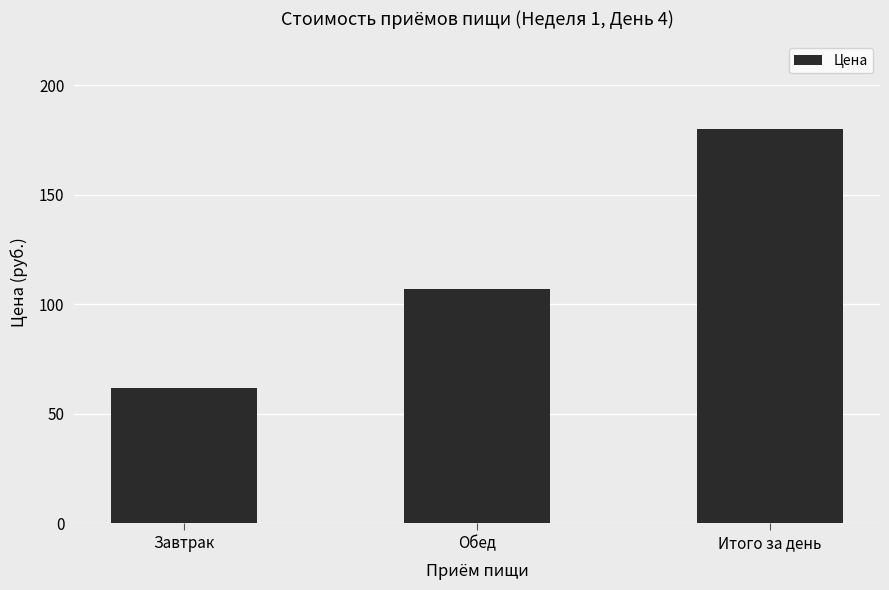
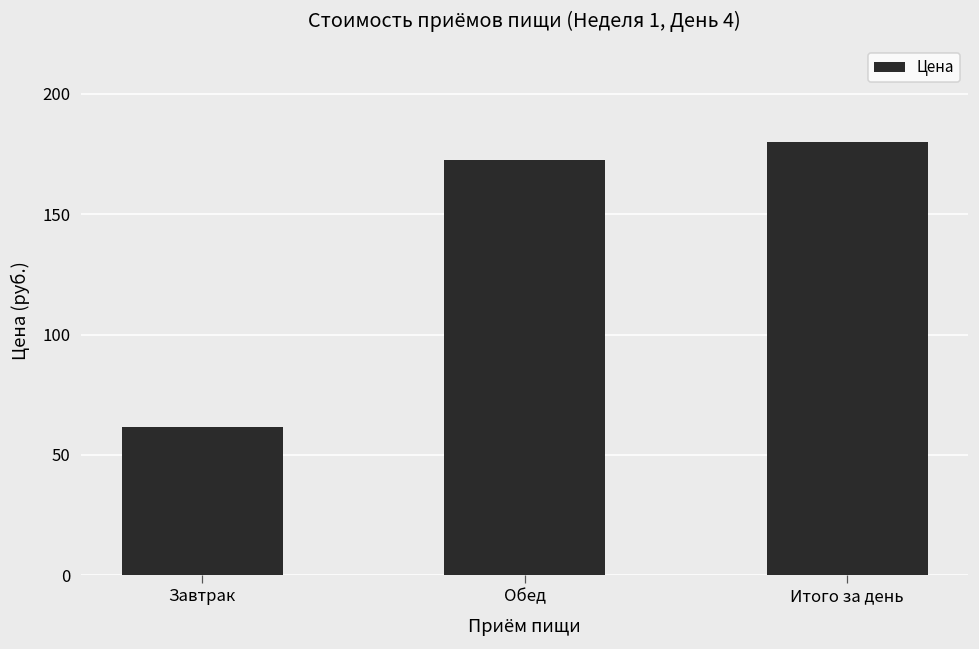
  {
    "Завтрак": 62,
-   "Обед": 107,
+   "Обед": 172,
    "Итого за день": 180
  }
